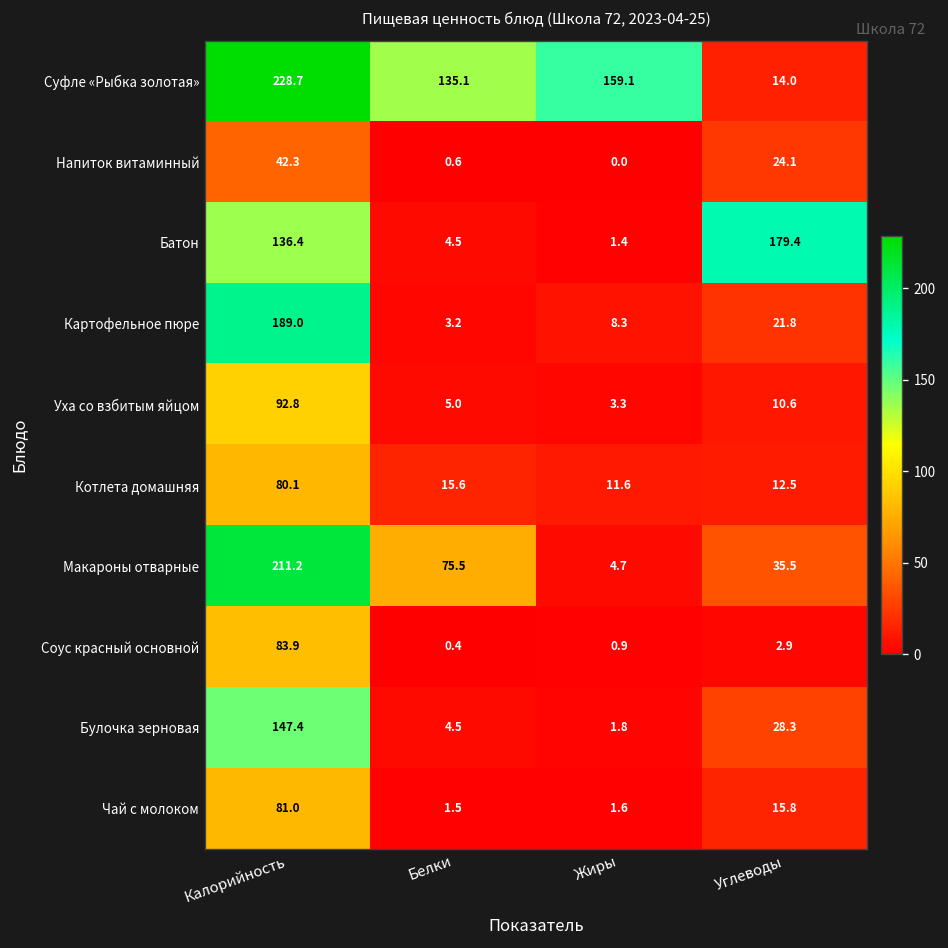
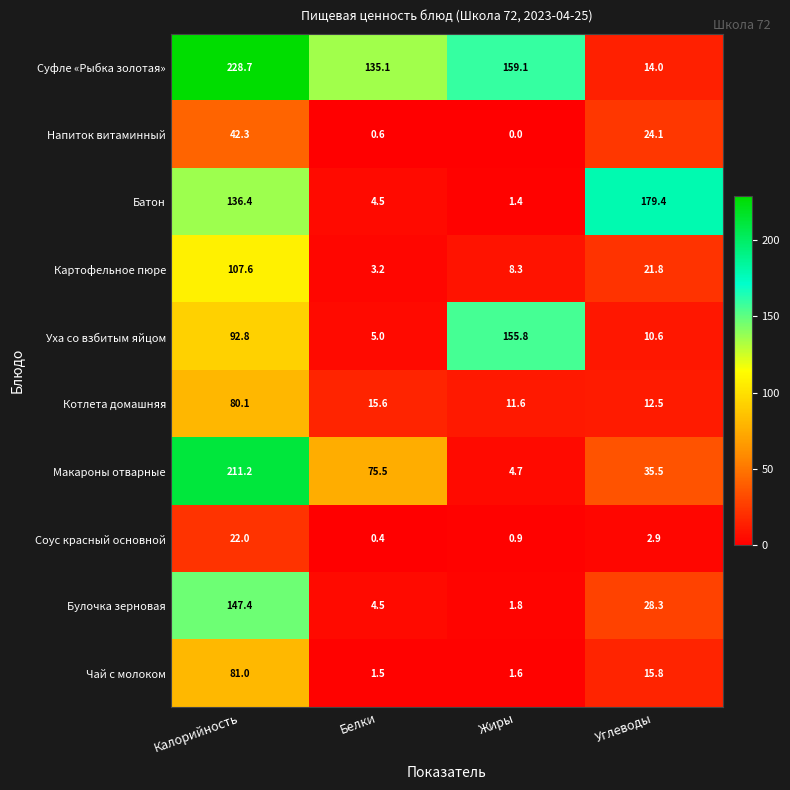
  {
    "Суфле «Рыбка золотая»": {
      "Калорийность": 228.7,
      "Белки": 135.1,
      "Жиры": 159.1,
      "Углеводы": 14.0
    },
    "Напиток витаминный": {
      "Калорийность": 42.3,
      "Белки": 0.6,
      "Жиры": 0.0,
      "Углеводы": 24.1
    },
    "Батон": {
      "Калорийность": 136.4,
      "Белки": 4.5,
      "Жиры": 1.4,
      "Углеводы": 179.4
    },
    "Картофельное пюре": {
-     "Калорийность": 189.0,
+     "Калорийность": 107.6,
      "Белки": 3.2,
      "Жиры": 8.3,
      "Углеводы": 21.8
    },
    "Уха со взбитым яйцом": {
      "Калорийность": 92.8,
      "Белки": 5.0,
-     "Жиры": 3.3,
+     "Жиры": 155.8,
      "Углеводы": 10.6
    },
    "Котлета домашняя": {
      "Калорийность": 80.1,
      "Белки": 15.6,
      "Жиры": 11.6,
      "Углеводы": 12.5
    },
    "Макароны отварные": {
      "Калорийность": 211.2,
      "Белки": 75.5,
      "Жиры": 4.7,
      "Углеводы": 35.5
    },
    "Соус красный основной": {
-     "Калорийность": 83.9,
+     "Калорийность": 22.0,
      "Белки": 0.4,
      "Жиры": 0.9,
      "Углеводы": 2.9
    },
    "Булочка зерновая": {
      "Калорийность": 147.4,
      "Белки": 4.5,
      "Жиры": 1.8,
      "Углеводы": 28.3
    },
    "Чай с молоком": {
      "Калорийность": 81.0,
      "Белки": 1.5,
      "Жиры": 1.6,
      "Углеводы": 15.8
    }
  }
